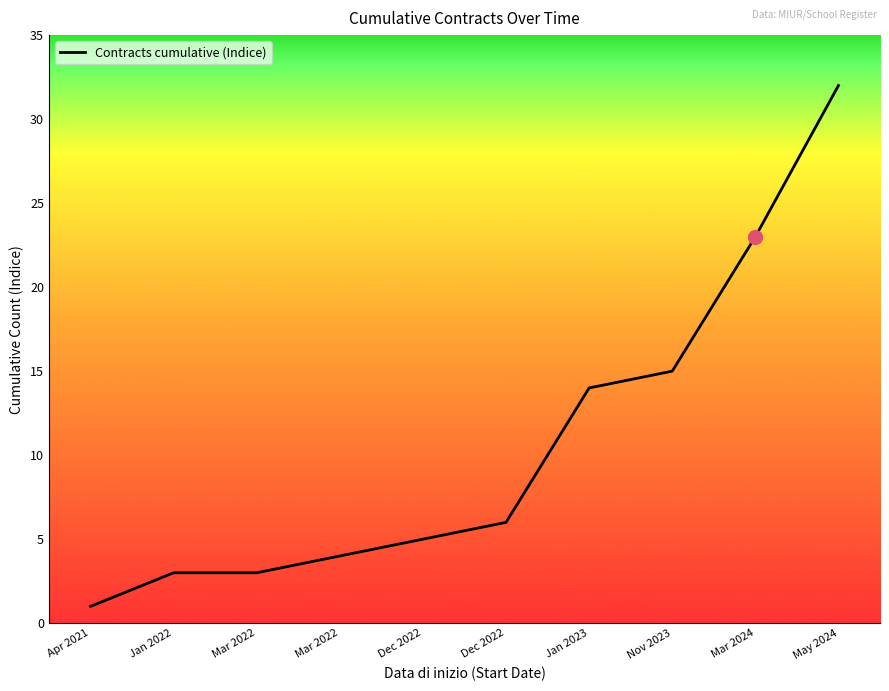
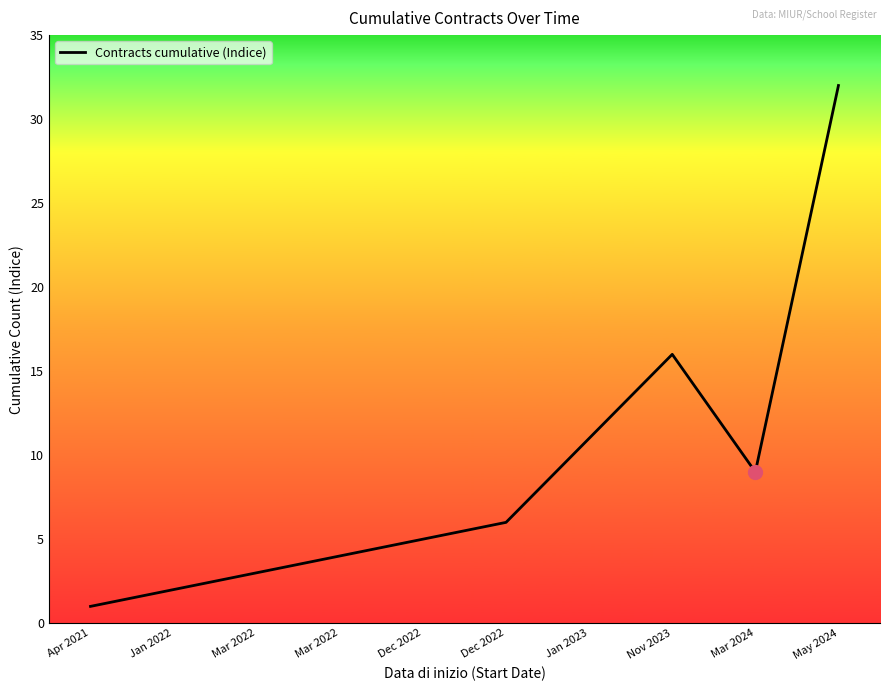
  {
    "Contracts cumulative (Indice)": {
      "Apr 2021": 1,
-     "Jan 2022": 3,
-     "Jan 2023": 14,
-     "Nov 2023": 15,
-     "Mar 2024": 23,
+     "Jan 2022": 2,
+     "Jan 2023": 11,
+     "Nov 2023": 16,
+     "Mar 2024": 9,
      "May 2024": 32
    }
  }
